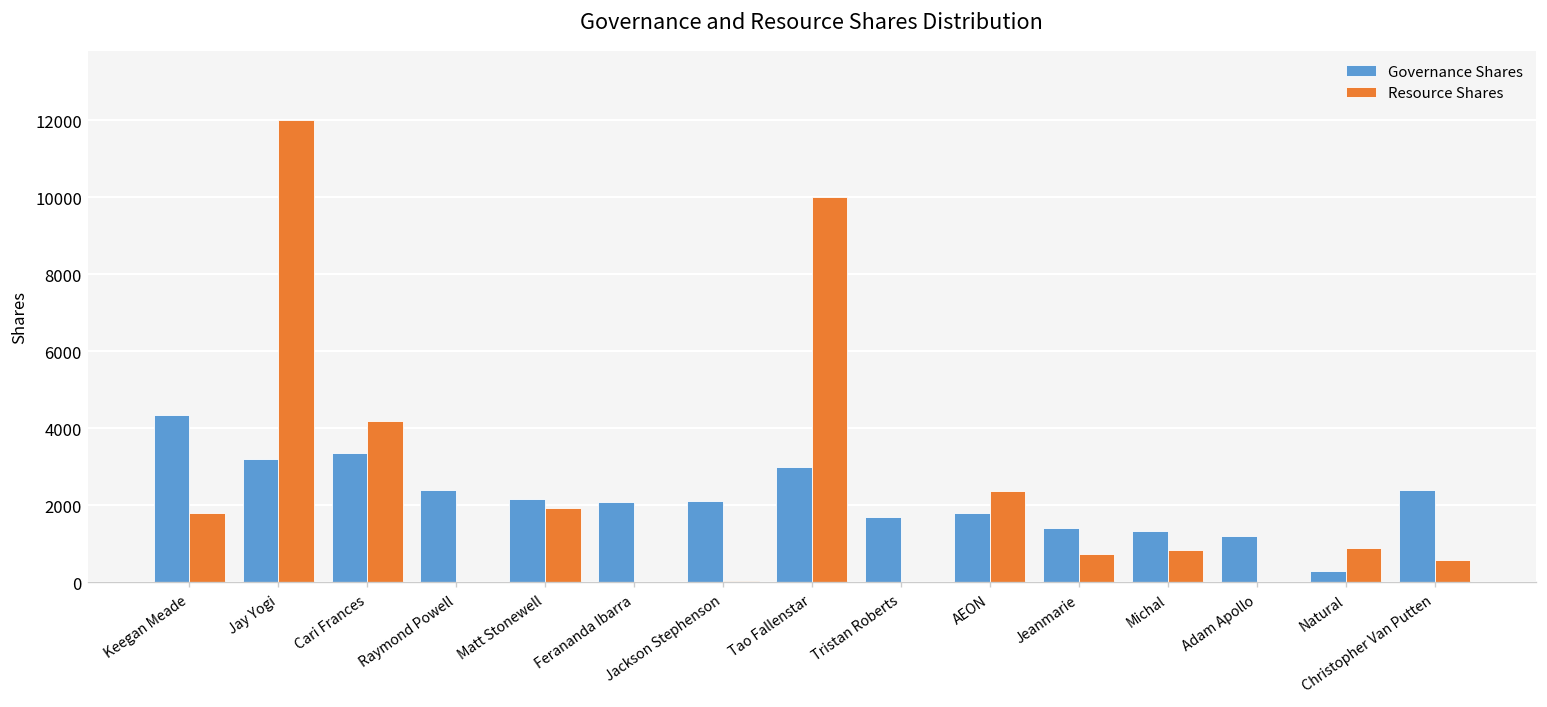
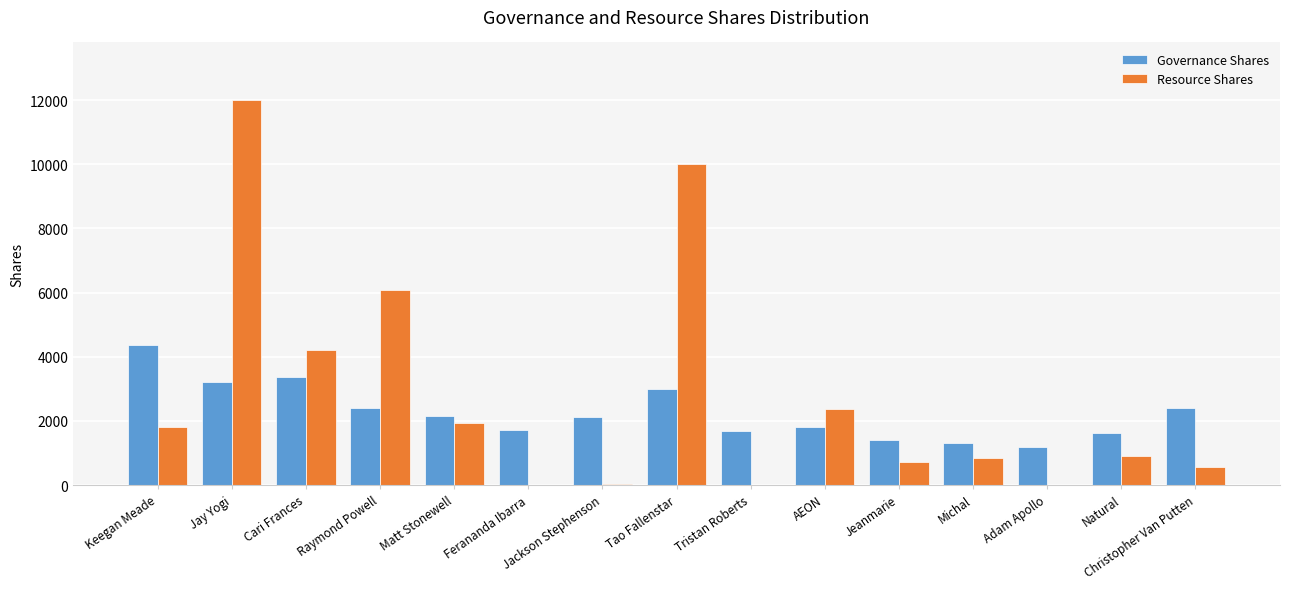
  {
    "Governance Shares": {
      "Keegan Meade": 4400,
      "Jay Yogi": 3200,
      "Cari Frances": 3400,
      "Raymond Powell": 2400,
      "Matt Stonewell": 2200,
-     "Ferananda Ibarra": 2100,
+     "Ferananda Ibarra": 1700,
      "Jackson Stephenson": 2100,
      "Tao Fallenstar": 3000,
      "Tristan Roberts": 1700,
      "AEON": 1800,
      "Jeanmarie": 1400,
      "Michal": 1300,
      "Adam Apollo": 1200,
-     "Natural": 300,
+     "Natural": 1600,
      "Christopher Van Putten": 2400
    },
    "Resource Shares": {
      "Keegan Meade": 1800,
      "Jay Yogi": 12000,
      "Cari Frances": 4200,
-     "Raymond Powell": 0,
+     "Raymond Powell": 6100,
      "Matt Stonewell": 1900,
      "Ferananda Ibarra": 0,
      "Tao Fallenstar": 10000,
      "Tristan Roberts": 0,
      "AEON": 2400,
      "Jeanmarie": 700,
      "Michal": 800,
      "Adam Apollo": 0,
      "Natural": 900,
      "Christopher Van Putten": 600
    }
  }
